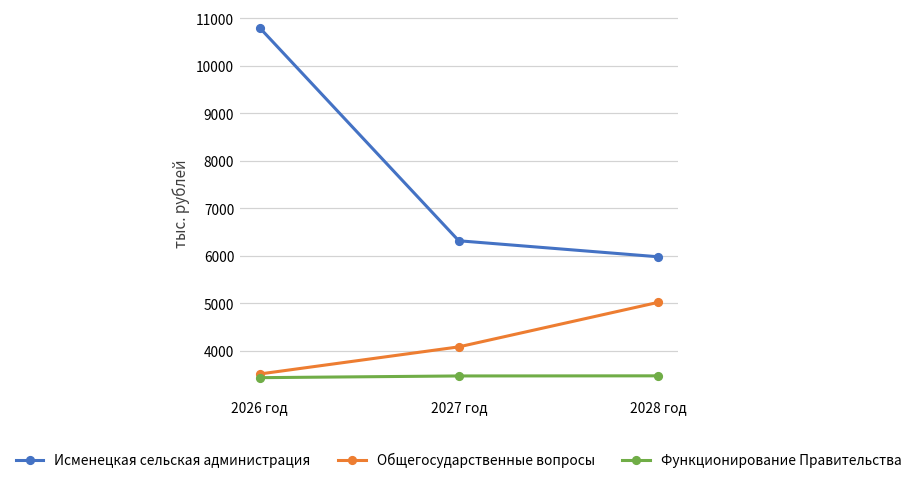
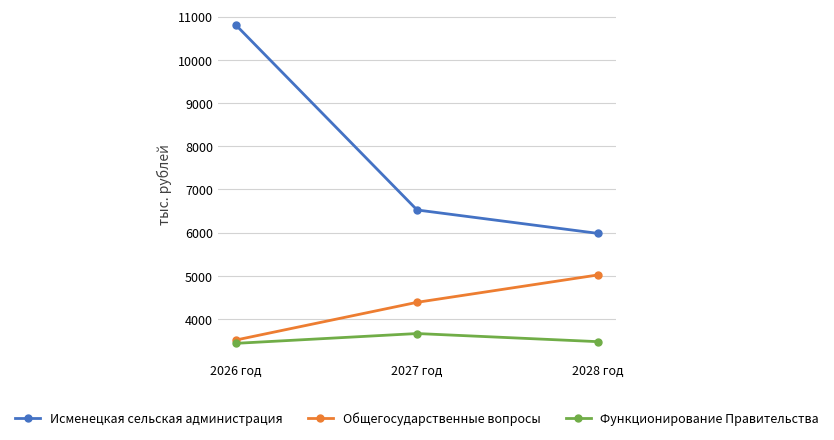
  {
    "Исменецкая сельская администрация": {
      "2026 год": 10800,
-     "2027 год": 6300,
+     "2027 год": 6500,
      "2028 год": 6000
    },
    "Общегосударственные вопросы": {
      "2026 год": 3500,
-     "2027 год": 4100,
+     "2027 год": 4400,
      "2028 год": 5000
    },
    "Функционирование Правительства": {
      "2026 год": 3400,
-     "2027 год": 3500,
+     "2027 год": 3700,
      "2028 год": 3500
    }
  }
